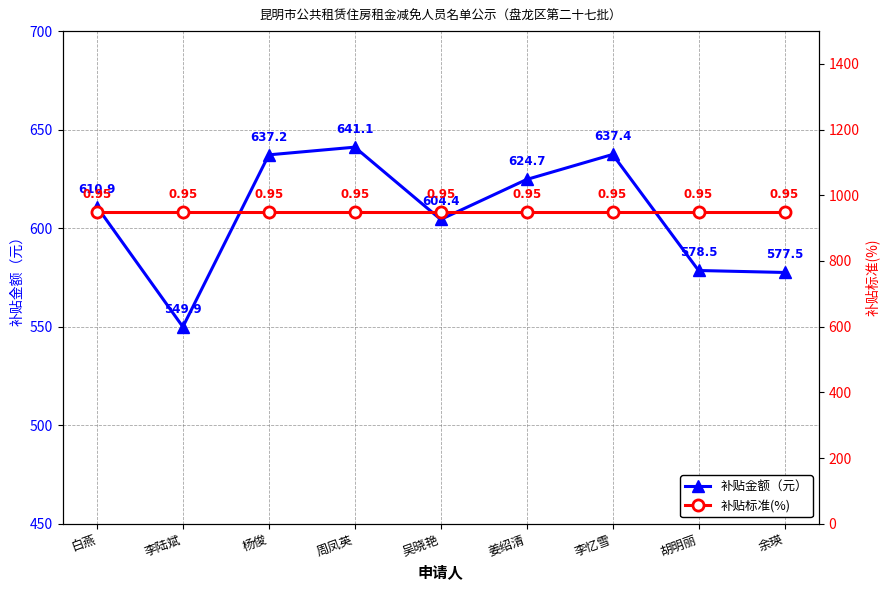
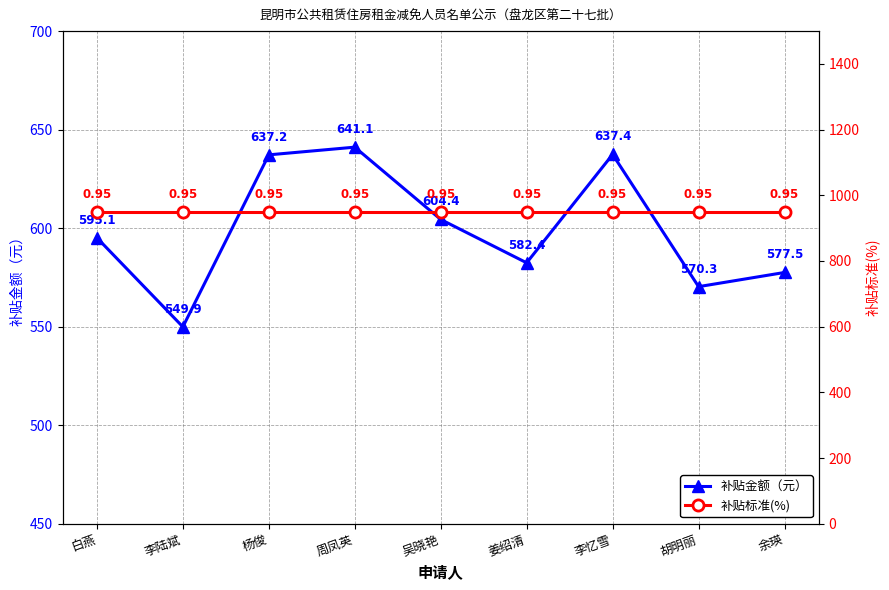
  {
    "补贴金额（元）": {
-     "白燕": 610.9,
+     "白燕": 595.1,
      "李陆斌": 549.9,
      "杨俊": 637.2,
      "周凤英": 641.1,
-     "姜绍清": 624.7,
+     "姜绍清": 582.4,
      "李忆雪": 637.4,
-     "胡明丽": 578.5,
+     "胡明丽": 570.3,
      "余瑛": 577.5
    }
  }
